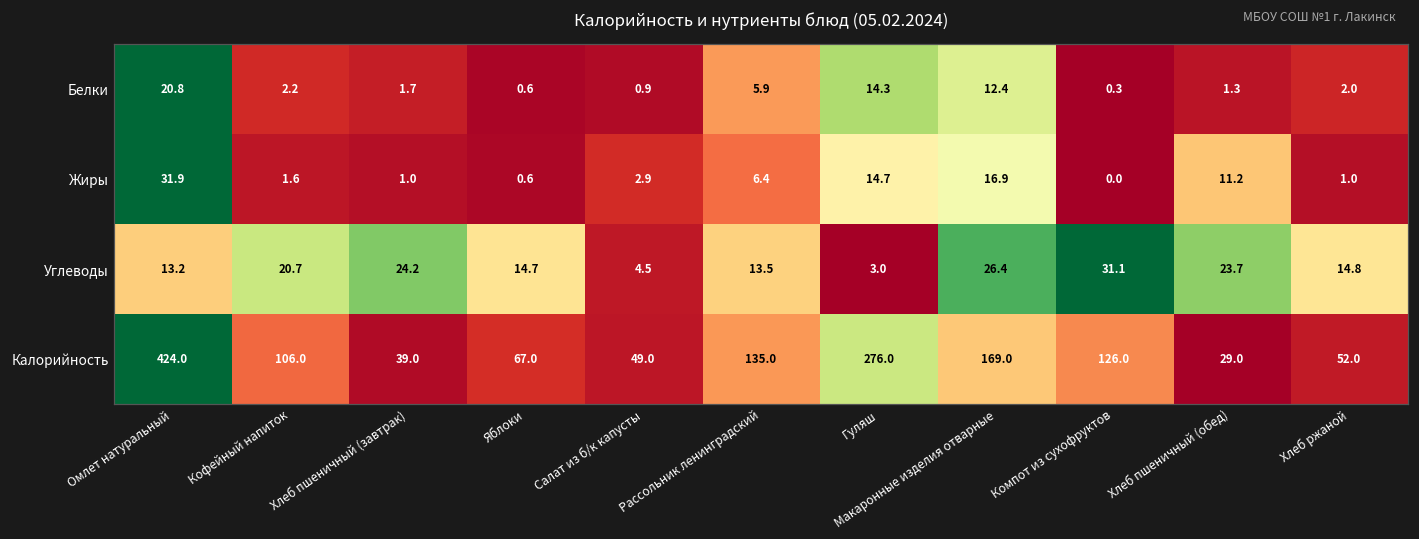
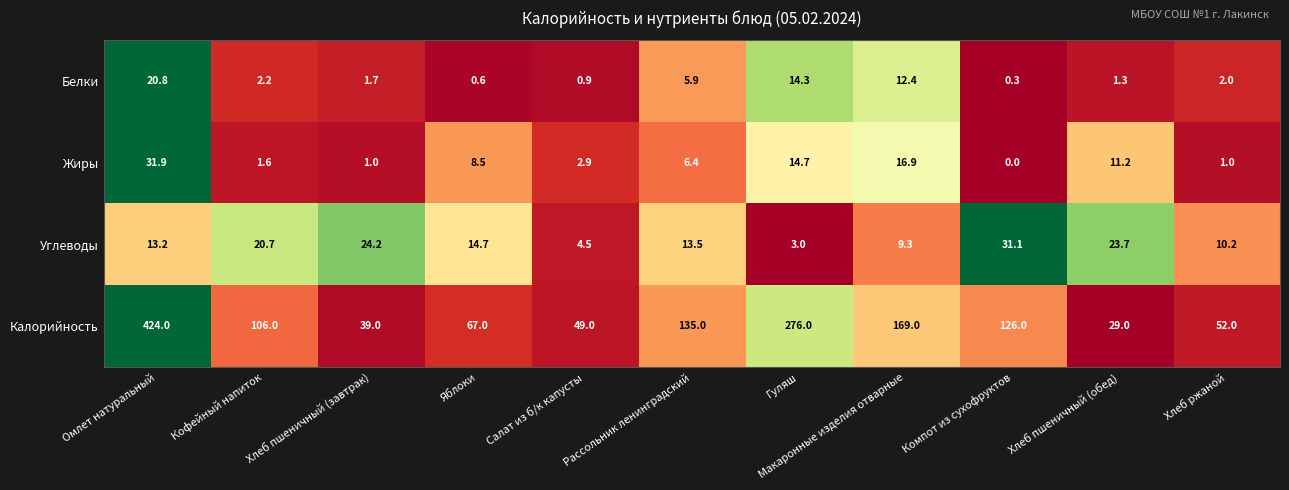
  {
    "Белки": {
      "Омлет натуральный": 20.8,
      "Кофейный напиток": 2.2,
      "Хлеб пшеничный (завтрак)": 1.7,
      "Яблоки": 0.6,
      "Салат из б/к капусты": 0.9,
      "Рассольник ленинградский": 5.9,
      "Гуляш": 14.3,
      "Макаронные изделия отварные": 12.4,
      "Компот из сухофруктов": 0.3,
      "Хлеб пшеничный (обед)": 1.3,
      "Хлеб ржаной": 2.0
    },
    "Жиры": {
      "Омлет натуральный": 31.9,
      "Кофейный напиток": 1.6,
      "Хлеб пшеничный (завтрак)": 1.0,
-     "Яблоки": 0.6,
+     "Яблоки": 8.5,
      "Салат из б/к капусты": 2.9,
      "Рассольник ленинградский": 6.4,
      "Гуляш": 14.7,
      "Макаронные изделия отварные": 16.9,
      "Компот из сухофруктов": 0.0,
      "Хлеб пшеничный (обед)": 11.2,
      "Хлеб ржаной": 1.0
    },
    "Углеводы": {
      "Омлет натуральный": 13.2,
      "Кофейный напиток": 20.7,
      "Хлеб пшеничный (завтрак)": 24.2,
      "Яблоки": 14.7,
      "Салат из б/к капусты": 4.5,
      "Рассольник ленинградский": 13.5,
      "Гуляш": 3.0,
-     "Макаронные изделия отварные": 26.4,
+     "Макаронные изделия отварные": 9.3,
      "Компот из сухофруктов": 31.1,
      "Хлеб пшеничный (обед)": 23.7,
-     "Хлеб ржаной": 14.8
+     "Хлеб ржаной": 10.2
    },
    "Калорийность": {
      "Омлет натуральный": 424.0,
      "Кофейный напиток": 106.0,
      "Хлеб пшеничный (завтрак)": 39.0,
      "Яблоки": 67.0,
      "Салат из б/к капусты": 49.0,
      "Рассольник ленинградский": 135.0,
      "Гуляш": 276.0,
      "Макаронные изделия отварные": 169.0,
      "Компот из сухофруктов": 126.0,
      "Хлеб пшеничный (обед)": 29.0,
      "Хлеб ржаной": 52.0
    }
  }
